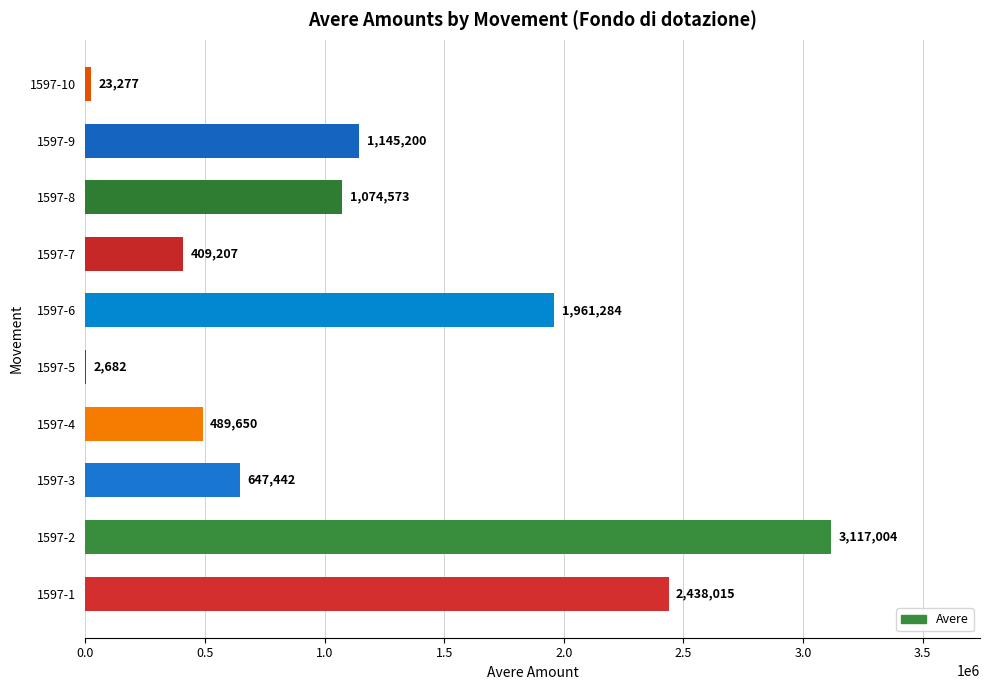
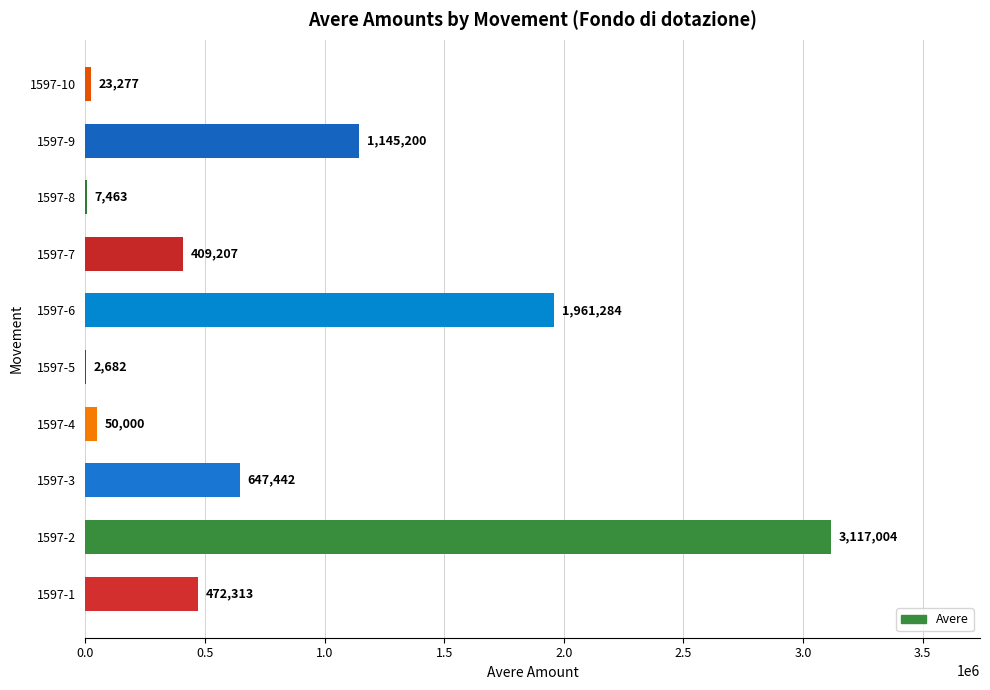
  {
    "1597-10": "23,277",
    "1597-9": "1,145,200",
-   "1597-8": "1,074,573",
+   "1597-8": "7,463",
    "1597-7": "409,207",
    "1597-6": "1,961,284",
    "1597-5": "2,682",
-   "1597-4": "489,650",
+   "1597-4": "50,000",
    "1597-3": "647,442",
    "1597-2": "3,117,004",
-   "1597-1": "2,438,015"
+   "1597-1": "472,313"
  }
